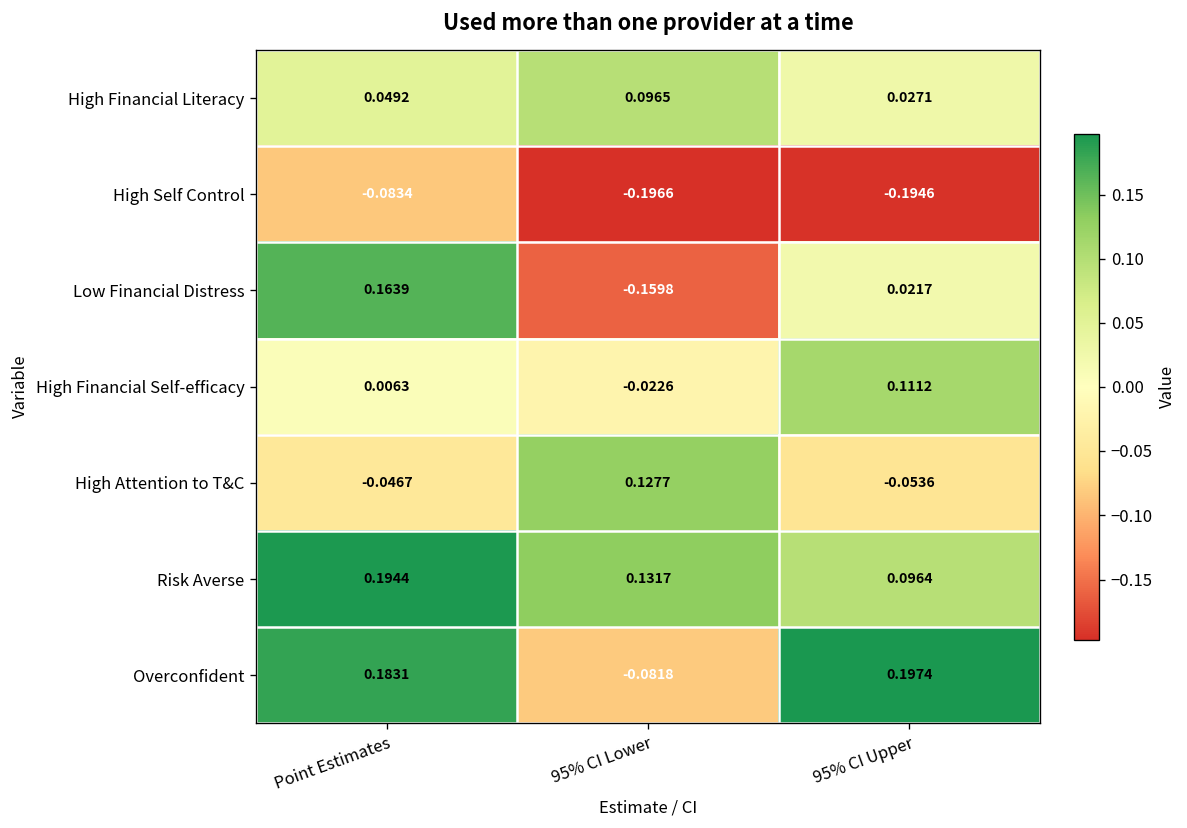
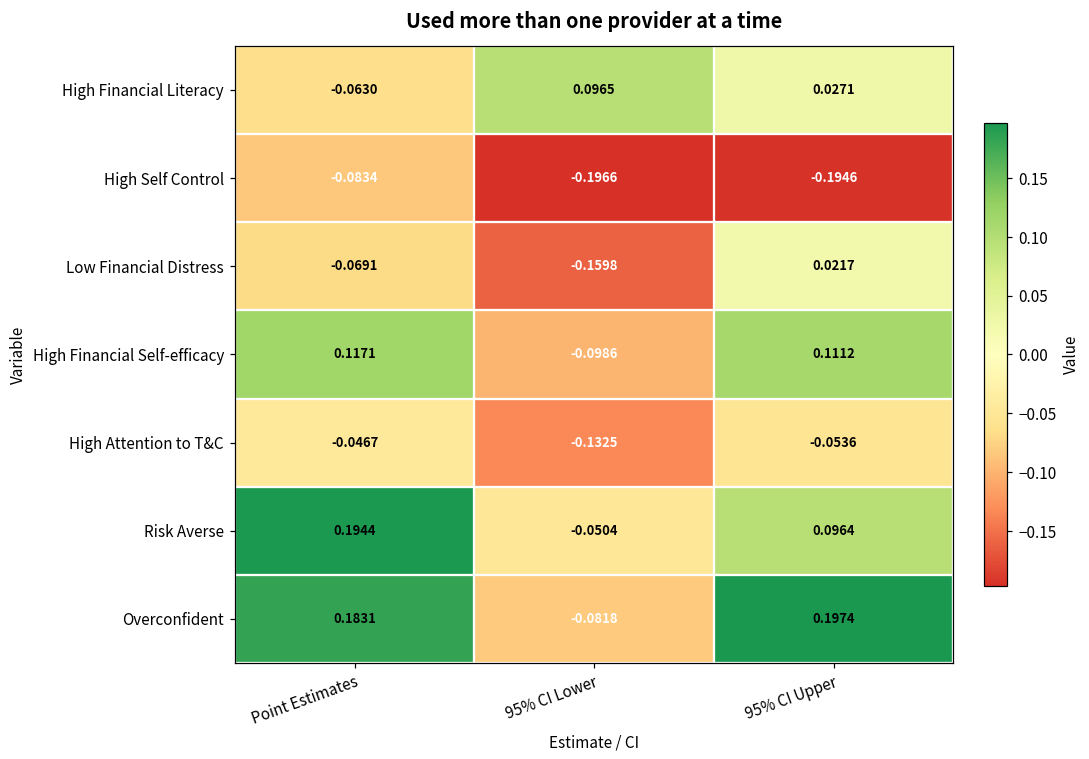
  {
    "High Financial Literacy": {
-     "Point Estimates": 0.0492,
+     "Point Estimates": -0.0630,
      "95% CI Lower": 0.0965,
      "95% CI Upper": 0.0271
    },
    "High Self Control": {
      "Point Estimates": -0.0834,
      "95% CI Lower": -0.1966,
      "95% CI Upper": -0.1946
    },
    "Low Financial Distress": {
-     "Point Estimates": 0.1639,
+     "Point Estimates": -0.0691,
      "95% CI Lower": -0.1598,
      "95% CI Upper": 0.0217
    },
    "High Financial Self-efficacy": {
-     "Point Estimates": 0.0063,
-     "95% CI Lower": -0.0226,
+     "Point Estimates": 0.1171,
+     "95% CI Lower": -0.0986,
      "95% CI Upper": 0.1112
    },
    "High Attention to T&C": {
      "Point Estimates": -0.0467,
-     "95% CI Lower": 0.1277,
+     "95% CI Lower": -0.1325,
      "95% CI Upper": -0.0536
    },
    "Risk Averse": {
      "Point Estimates": 0.1944,
-     "95% CI Lower": 0.1317,
+     "95% CI Lower": -0.0504,
      "95% CI Upper": 0.0964
    },
    "Overconfident": {
      "Point Estimates": 0.1831,
      "95% CI Lower": -0.0818,
      "95% CI Upper": 0.1974
    }
  }
